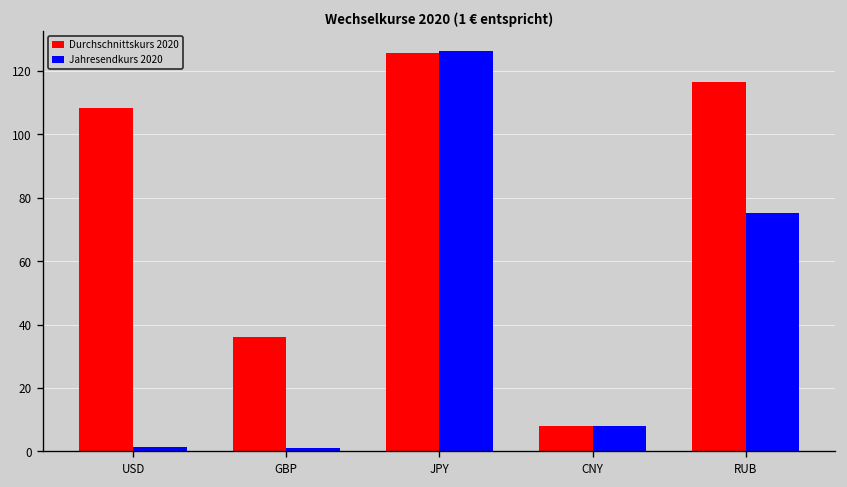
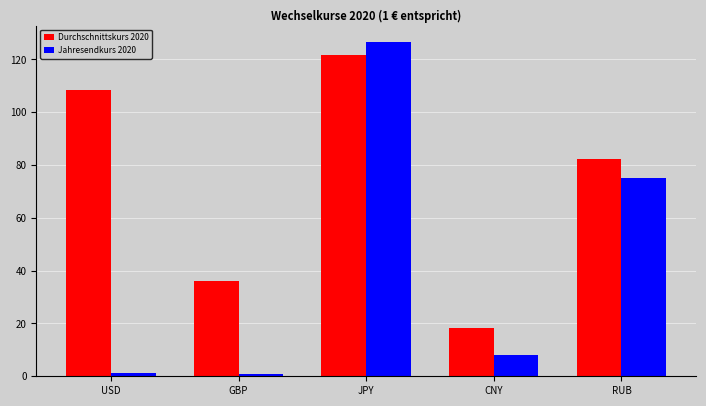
  {
    "Durchschnittskurs 2020": {
      "USD": 108,
      "GBP": 36,
-     "JPY": 126,
-     "CNY": 8,
-     "RUB": 117
+     "JPY": 122,
+     "CNY": 18,
+     "RUB": 82
    },
    "Jahresendkurs 2020": {
      "USD": 1,
      "JPY": 126,
      "CNY": 8,
      "RUB": 75
    }
  }
